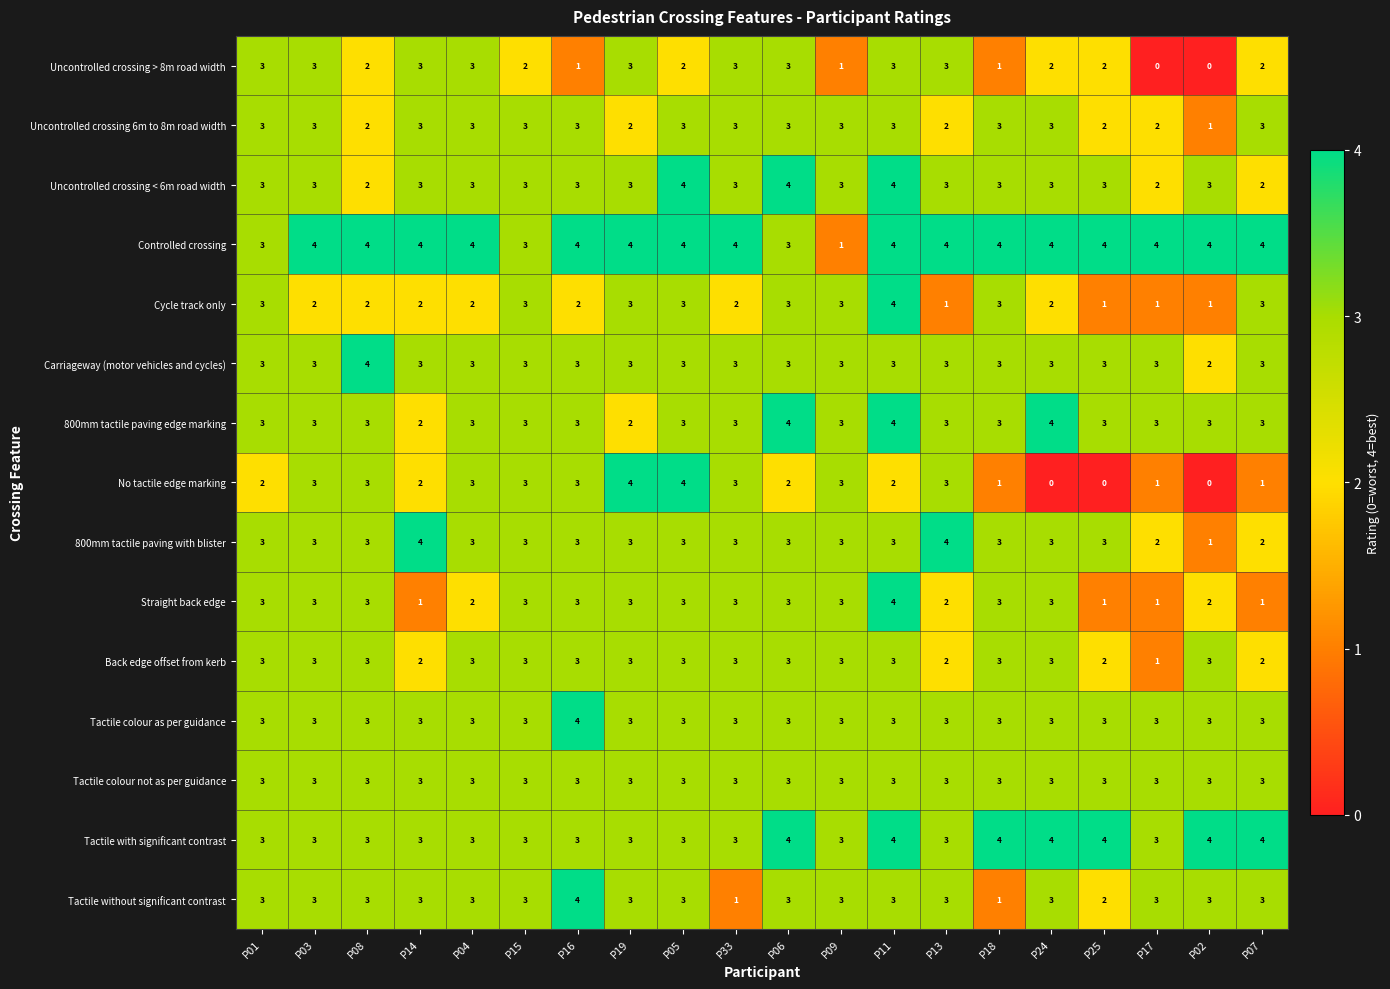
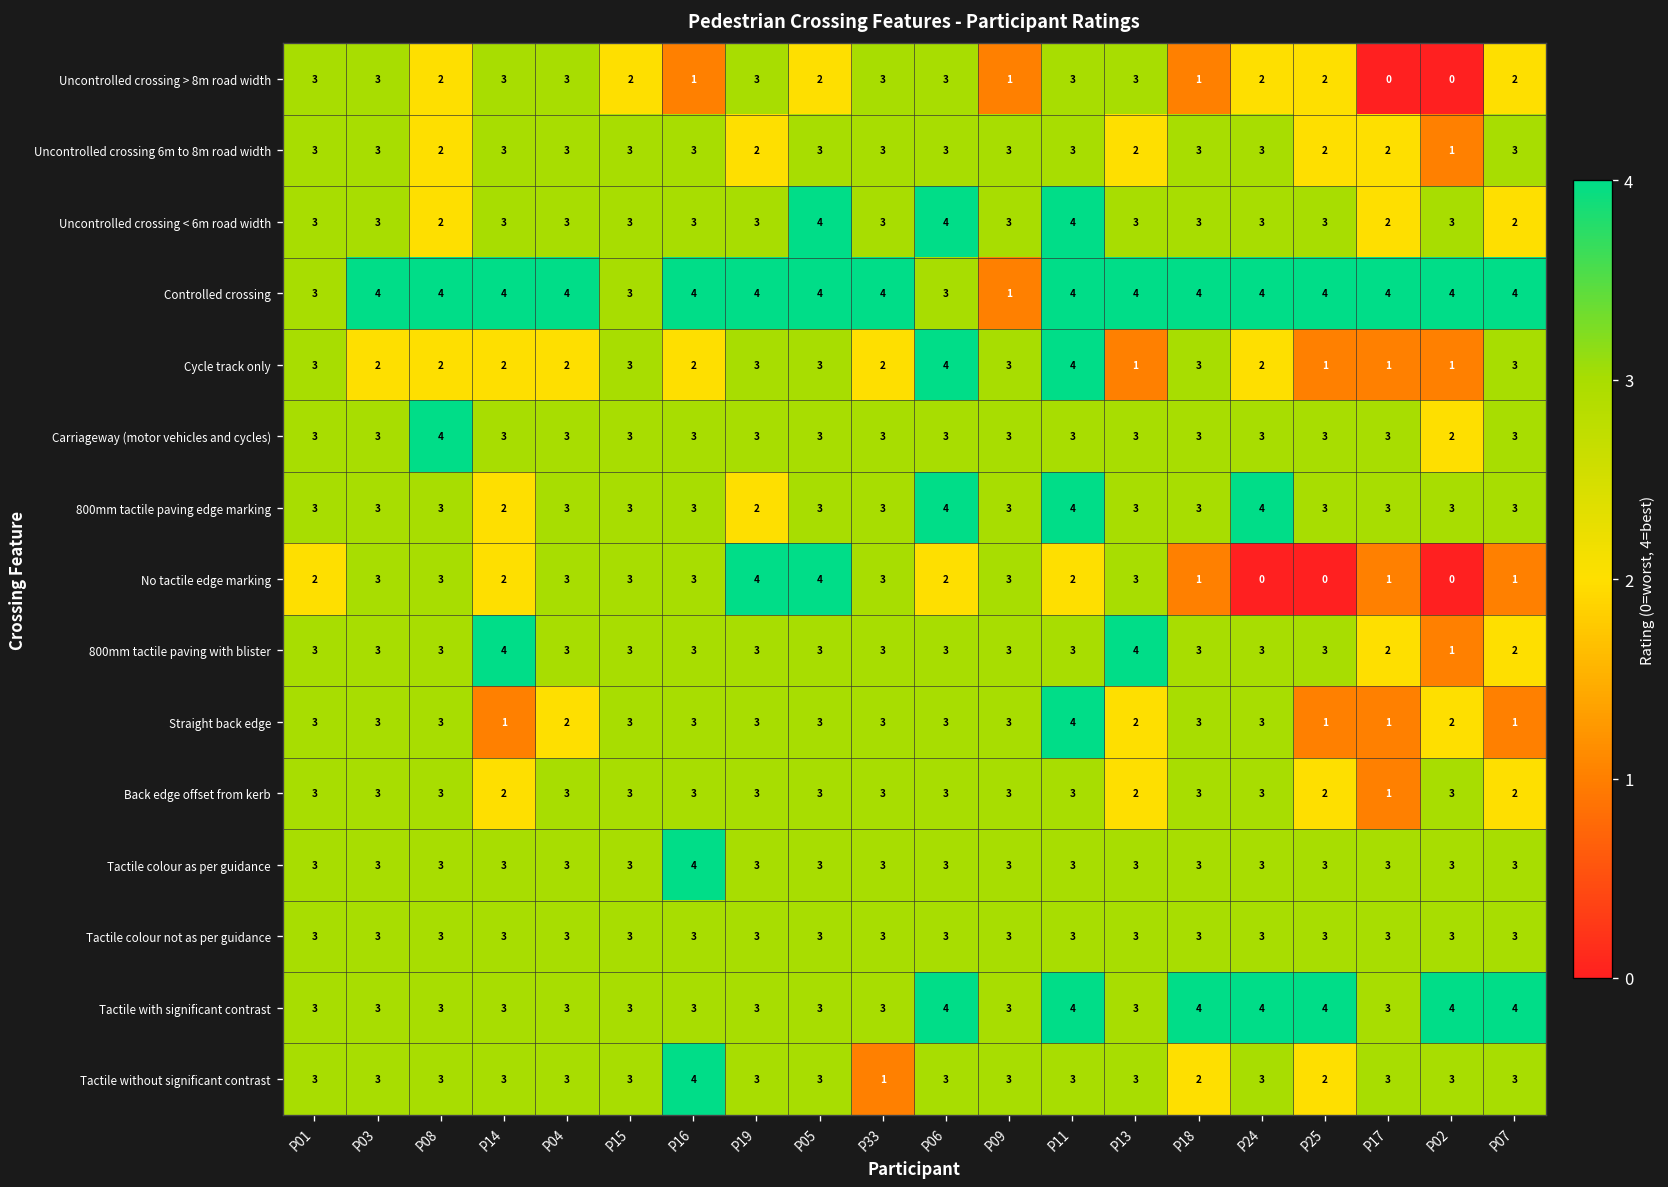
  {
    "Cycle track only": {
      "P01": 3,
      "P03": 2,
      "P08": 2,
      "P14": 2,
      "P04": 2,
      "P15": 3,
      "P16": 2,
      "P19": 3,
      "P05": 3,
      "P33": 2,
-     "P06": 3,
+     "P06": 4,
      "P09": 3,
      "P11": 4,
      "P13": 1,
      "P18": 3,
      "P24": 2,
      "P25": 1,
      "P17": 1,
      "P02": 1,
      "P07": 3
    },
    "Tactile without significant contrast": {
      "P01": 3,
      "P03": 3,
      "P08": 3,
      "P14": 3,
      "P04": 3,
      "P15": 3,
      "P16": 4,
      "P19": 3,
      "P05": 3,
      "P33": 1,
      "P06": 3,
      "P09": 3,
      "P11": 3,
      "P13": 3,
-     "P18": 1,
+     "P18": 2,
      "P24": 3,
      "P25": 2,
      "P17": 3,
      "P02": 3,
      "P07": 3
    }
  }
